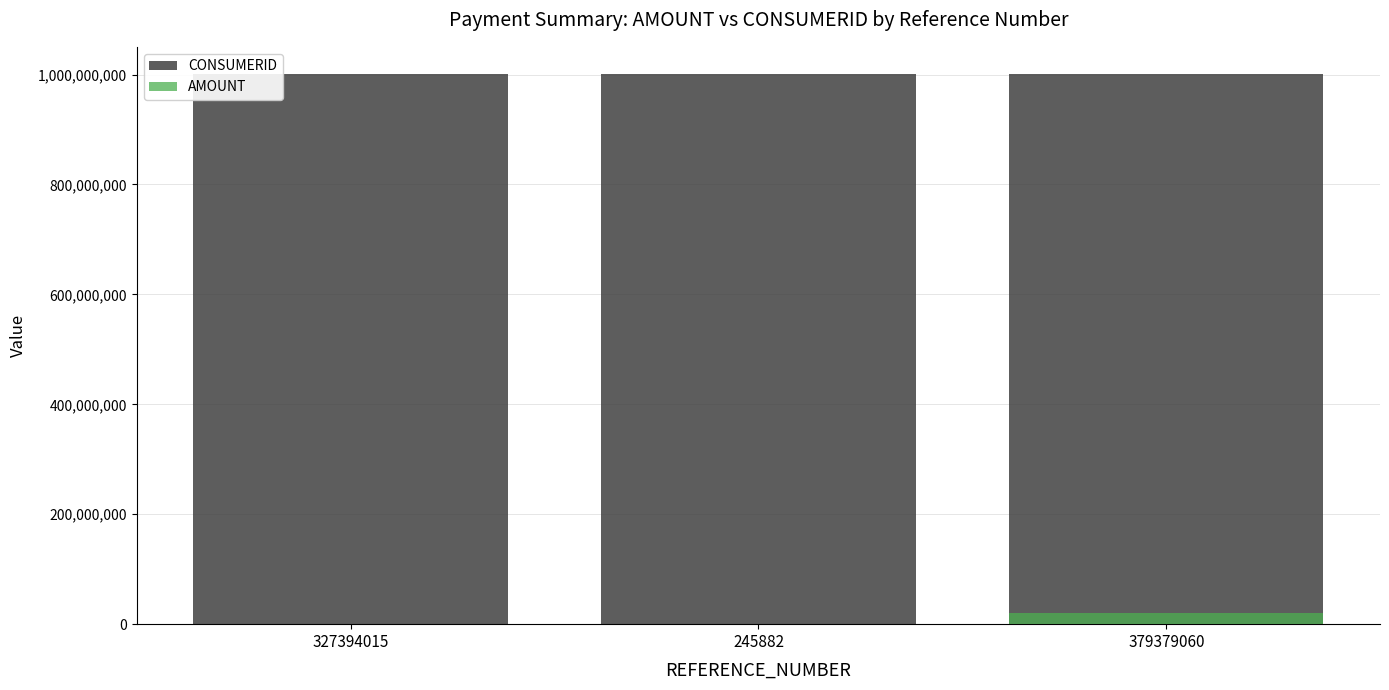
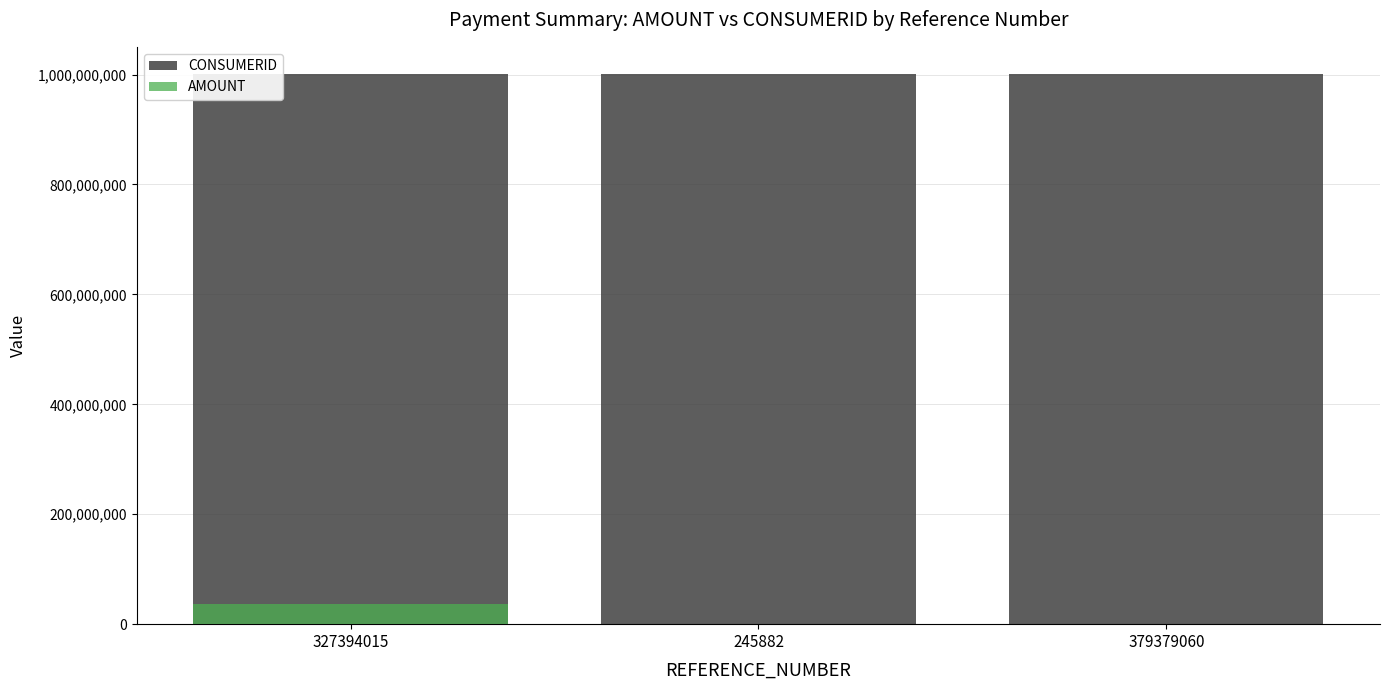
  {
    "CONSUMERID": {
      "327394015": "1,000,000,000",
      "245882": "1,000,000,000",
      "379379060": "1,000,000,000"
    },
    "AMOUNT": {
-     "327394015": "0",
-     "379379060": "20,000,000"
+     "327394015": "40,000,000",
+     "379379060": "0"
    }
  }
